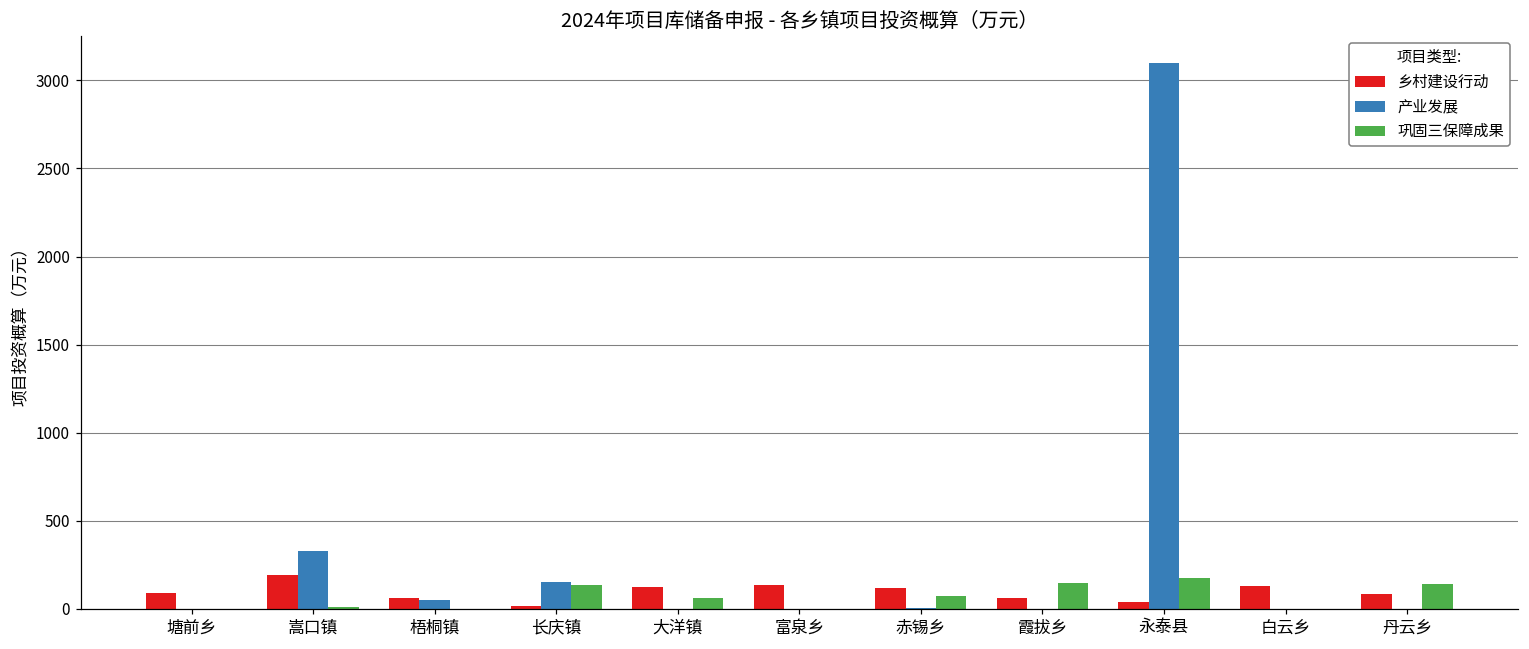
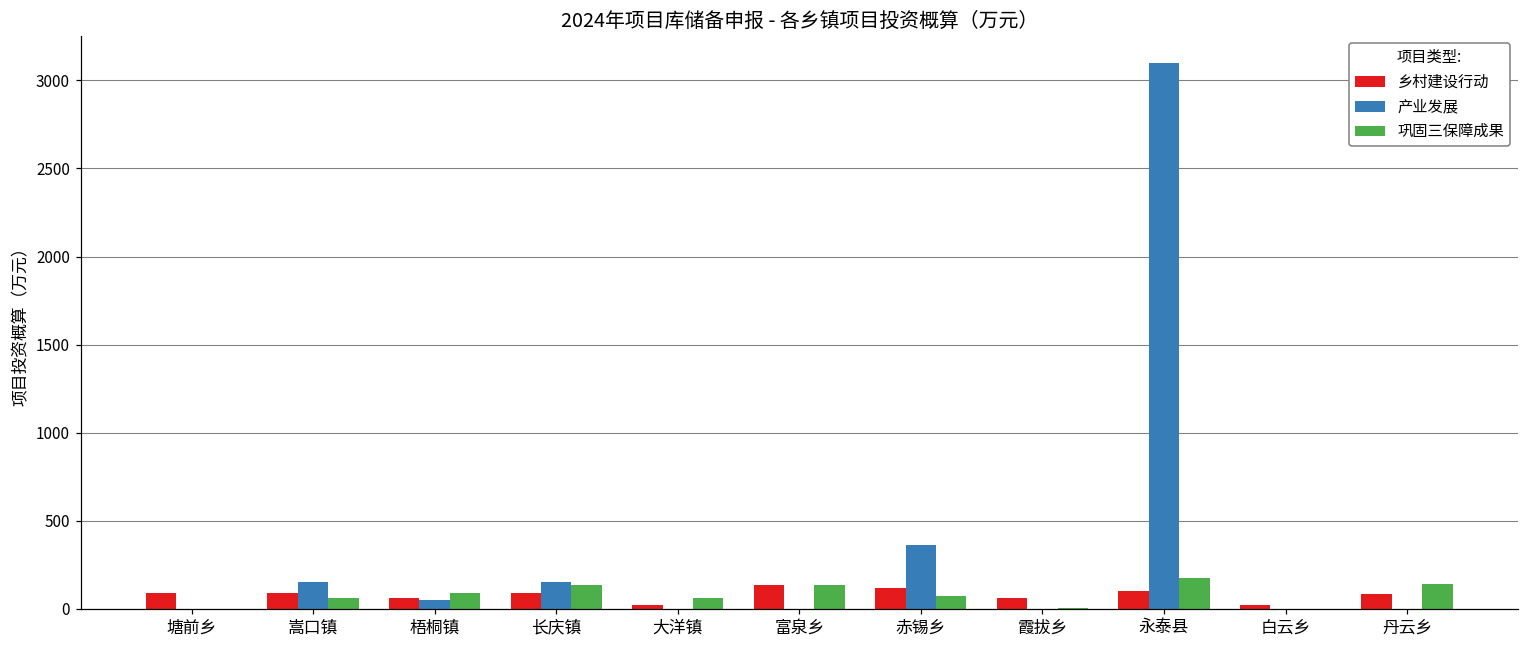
  {
    "乡村建设行动": {
      "塘前乡": 90,
-     "嵩口镇": 190,
+     "嵩口镇": 90,
      "梧桐镇": 60,
-     "长庆镇": 20,
-     "大洋镇": 120,
+     "长庆镇": 90,
+     "大洋镇": 20,
      "富泉乡": 130,
      "赤锡乡": 120,
      "霞拔乡": 60,
-     "永泰县": 40,
-     "白云乡": 130,
+     "永泰县": 100,
+     "白云乡": 20,
      "丹云乡": 90
    },
    "产业发展": {
      "塘前乡": 0,
-     "嵩口镇": 330,
+     "嵩口镇": 150,
      "梧桐镇": 50,
      "长庆镇": 150,
      "大洋镇": 0,
      "富泉乡": 0,
-     "赤锡乡": 0,
+     "赤锡乡": 360,
      "霞拔乡": 0,
      "永泰县": 3100,
      "白云乡": 0,
      "丹云乡": 0
    },
    "巩固三保障成果": {
      "塘前乡": 0,
-     "嵩口镇": 10,
-     "梧桐镇": 0,
+     "嵩口镇": 60,
+     "梧桐镇": 90,
      "长庆镇": 140,
      "大洋镇": 60,
-     "富泉乡": 0,
+     "富泉乡": 140,
      "赤锡乡": 70,
-     "霞拔乡": 140,
+     "霞拔乡": 0,
      "永泰县": 180,
      "丹云乡": 140
    }
  }
